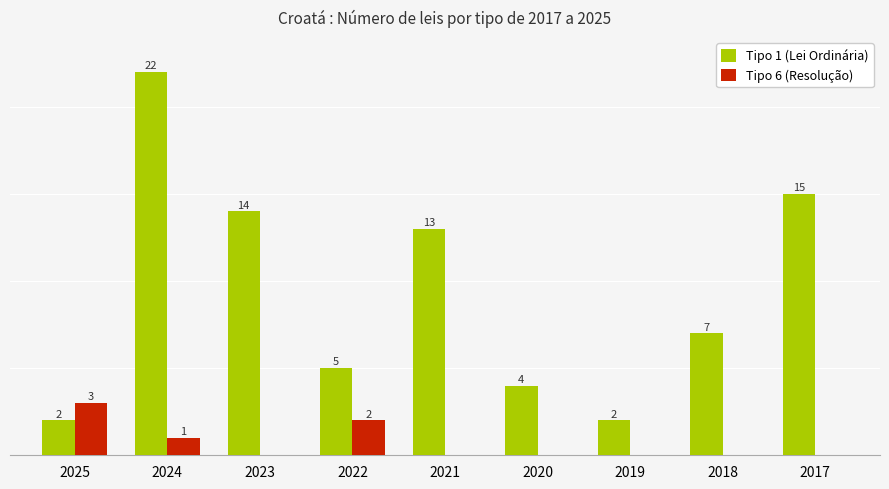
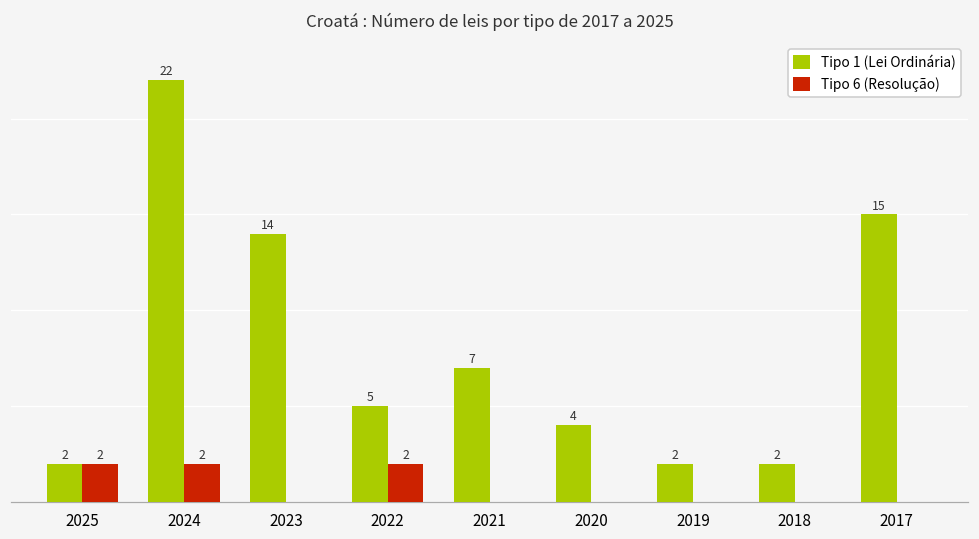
  {
    "Tipo 1 (Lei Ordinária)": {
      "2025": 2,
      "2024": 22,
      "2023": 14,
      "2022": 5,
-     "2021": 13,
+     "2021": 7,
      "2020": 4,
      "2019": 2,
-     "2018": 7,
+     "2018": 2,
      "2017": 15
    },
    "Tipo 6 (Resolução)": {
-     "2025": 3,
-     "2024": 1,
+     "2025": 2,
+     "2024": 2,
      "2022": 2
    }
  }
